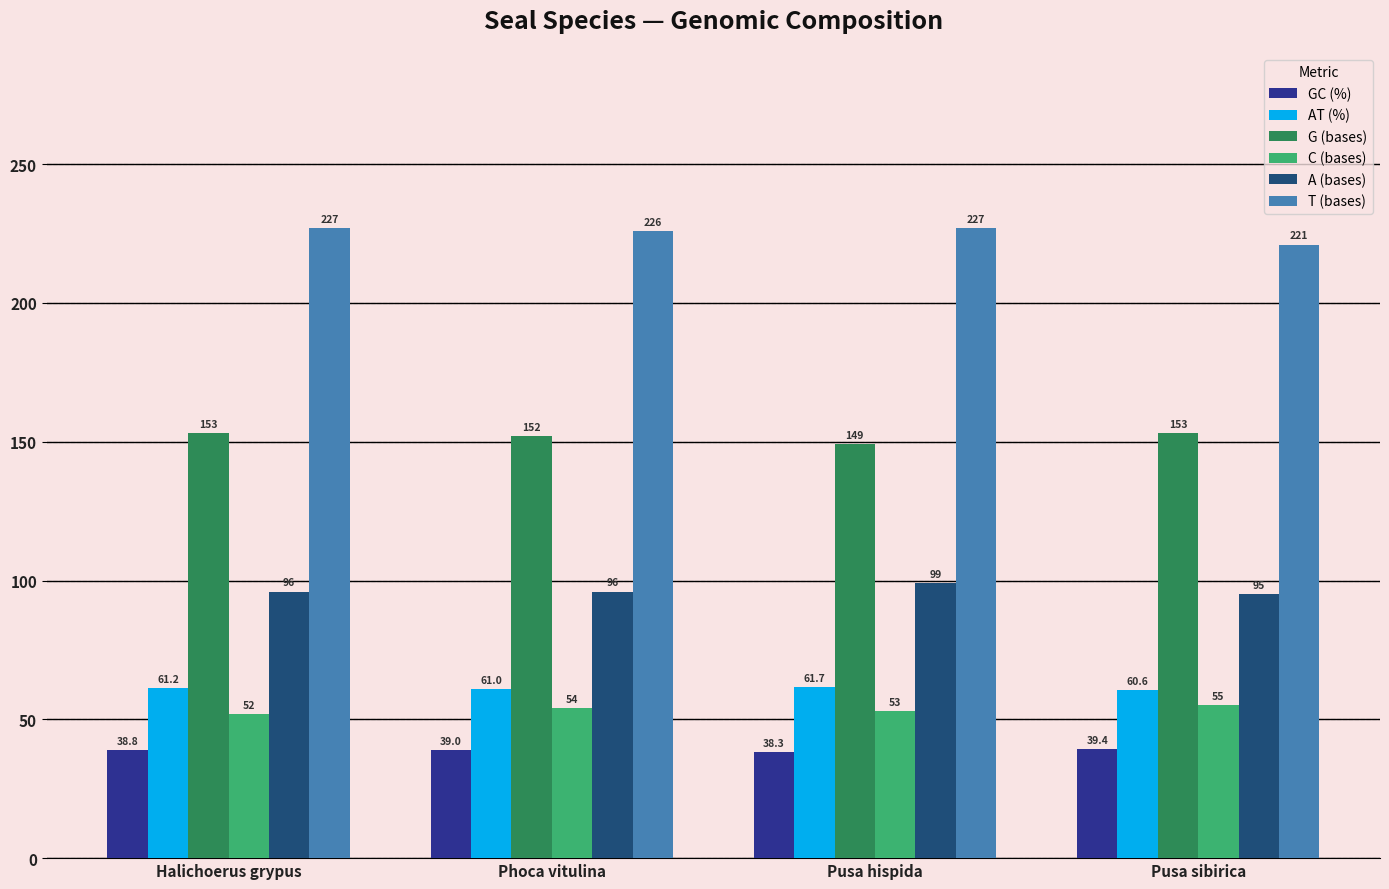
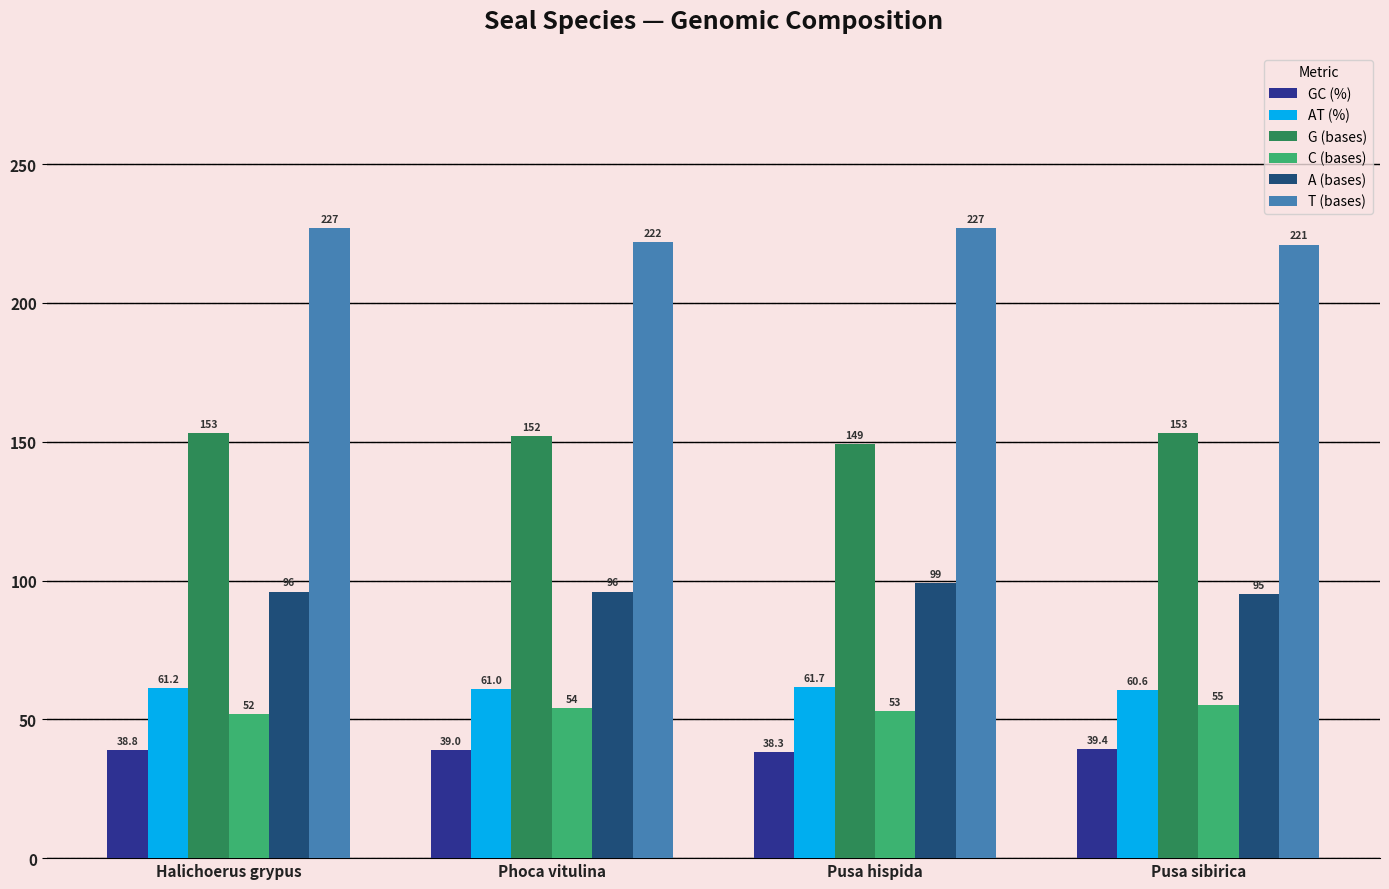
  {
    "AT (%)": {
      "Halichoerus grypus": 61.2,
      "Phoca vitulina": 61.0,
      "Pusa hispida": 61.7,
      "Pusa sibirica": 60.6
    },
    "T (bases)": {
      "Halichoerus grypus": 227,
-     "Phoca vitulina": 226,
+     "Phoca vitulina": 222,
      "Pusa hispida": 227,
      "Pusa sibirica": 221
    }
  }
